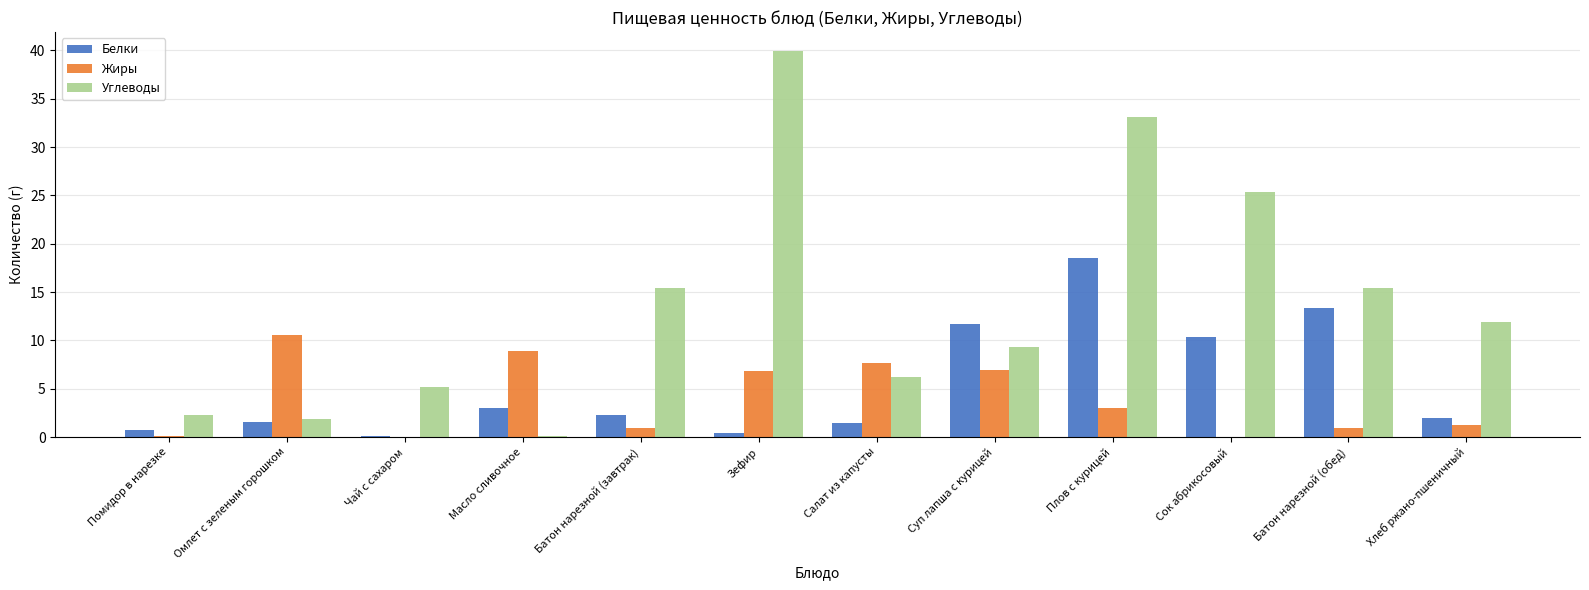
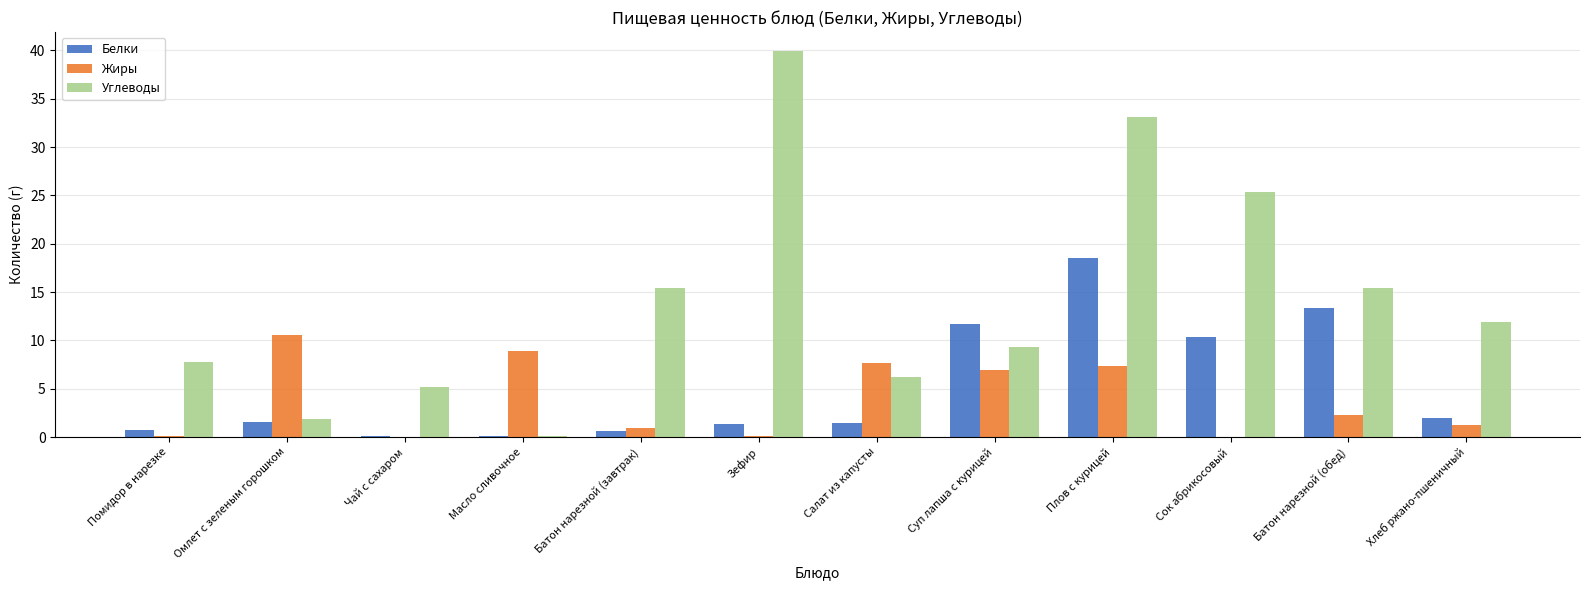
  {
    "Белки": {
      "Помидор в нарезке": 1,
      "Омлет с зеленым горошком": 2,
-     "Масло сливочное": 3,
-     "Батон нарезной (завтрак)": 2,
-     "Зефир": 0,
+     "Масло сливочное": 0,
+     "Батон нарезной (завтрак)": 1,
+     "Зефир": 1,
      "Салат из капусты": 2,
      "Суп лапша с курицей": 12,
      "Плов с курицей": 19,
      "Сок абрикосовый": 10,
      "Батон нарезной (обед)": 13,
      "Хлеб ржано-пшеничный": 2
    },
    "Жиры": {
      "Омлет с зеленым горошком": 11,
      "Чай с сахаром": 0,
      "Масло сливочное": 9,
      "Батон нарезной (завтрак)": 1,
-     "Зефир": 7,
+     "Зефир": 0,
      "Салат из капусты": 8,
      "Суп лапша с курицей": 7,
-     "Плов с курицей": 3,
+     "Плов с курицей": 7,
      "Сок абрикосовый": 0,
-     "Батон нарезной (обед)": 1,
+     "Батон нарезной (обед)": 2,
      "Хлеб ржано-пшеничный": 1
    },
    "Углеводы": {
-     "Помидор в нарезке": 2,
+     "Помидор в нарезке": 8,
      "Омлет с зеленым горошком": 2,
      "Чай с сахаром": 5,
      "Батон нарезной (завтрак)": 15,
      "Зефир": 40,
      "Салат из капусты": 6,
      "Суп лапша с курицей": 9,
      "Плов с курицей": 33,
      "Сок абрикосовый": 25,
      "Батон нарезной (обед)": 15,
      "Хлеб ржано-пшеничный": 12
    }
  }
